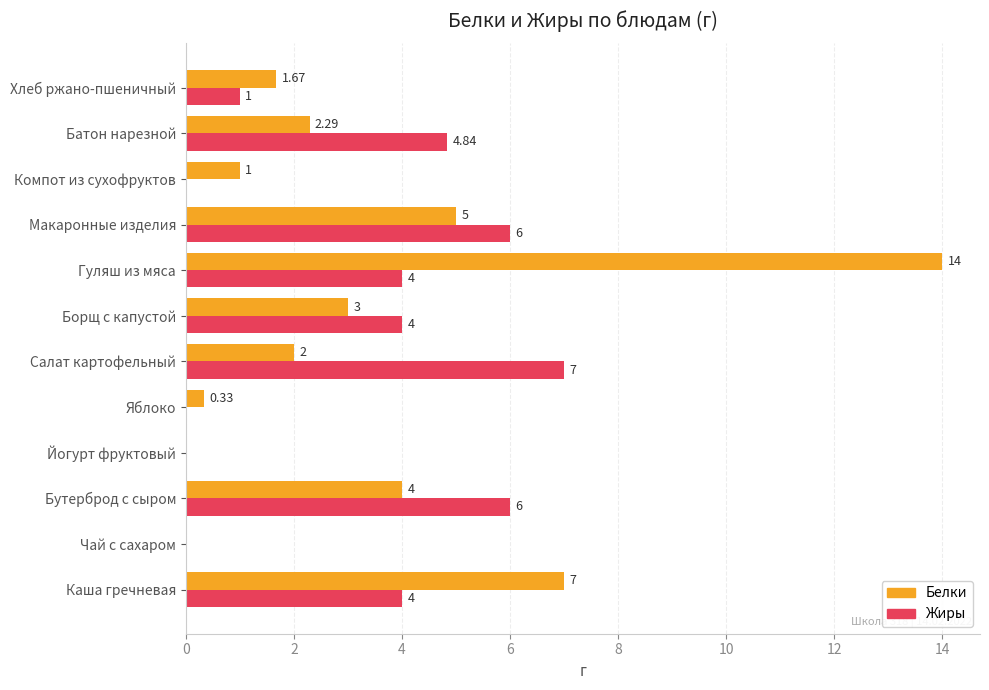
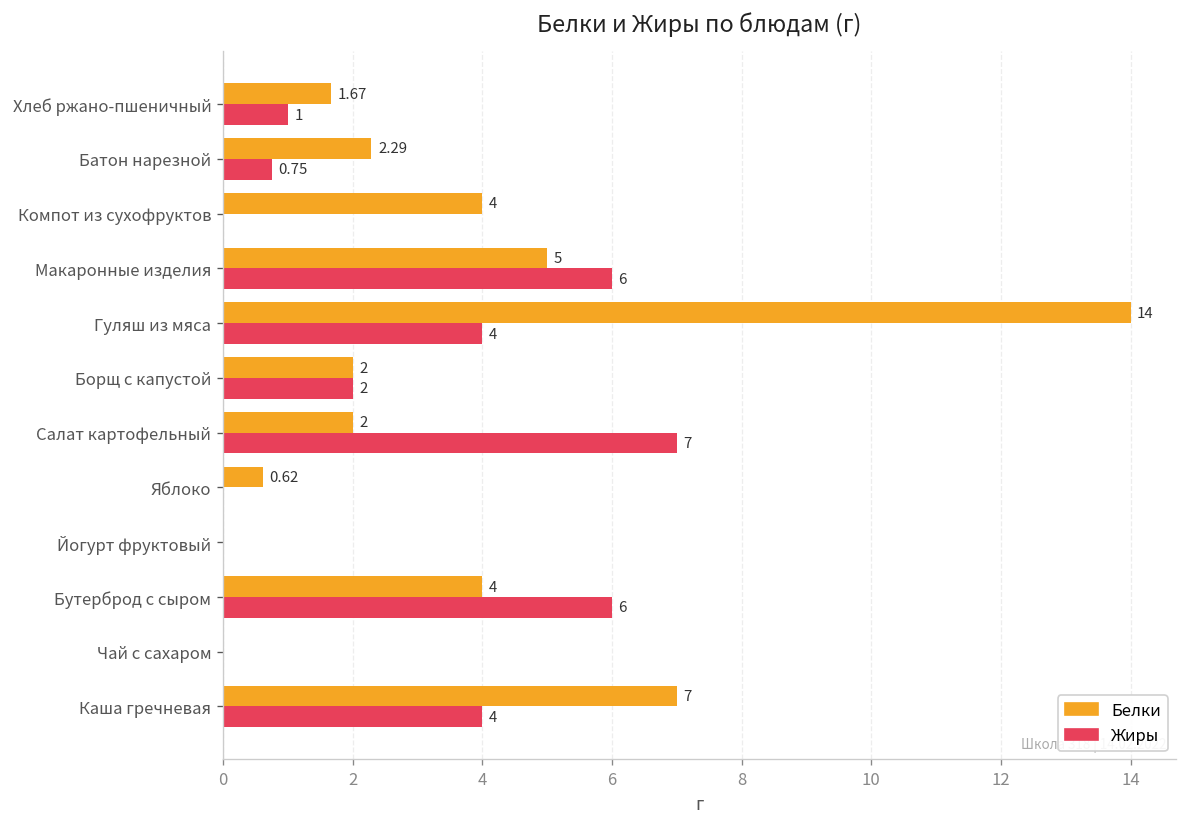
  {
    "Белки": {
      "Хлеб ржано-пшеничный": 1.67,
      "Батон нарезной": 2.29,
-     "Компот из сухофруктов": 1,
+     "Компот из сухофруктов": 4,
      "Макаронные изделия": 5,
      "Гуляш из мяса": 14,
-     "Борщ с капустой": 3,
+     "Борщ с капустой": 2,
      "Салат картофельный": 2,
-     "Яблоко": 0.33,
+     "Яблоко": 0.62,
      "Бутерброд с сыром": 4,
      "Каша гречневая": 7
    },
    "Жиры": {
      "Хлеб ржано-пшеничный": 1,
-     "Батон нарезной": 4.84,
+     "Батон нарезной": 0.75,
      "Макаронные изделия": 6,
      "Гуляш из мяса": 4,
-     "Борщ с капустой": 4,
+     "Борщ с капустой": 2,
      "Салат картофельный": 7,
      "Бутерброд с сыром": 6,
      "Каша гречневая": 4
    }
  }
